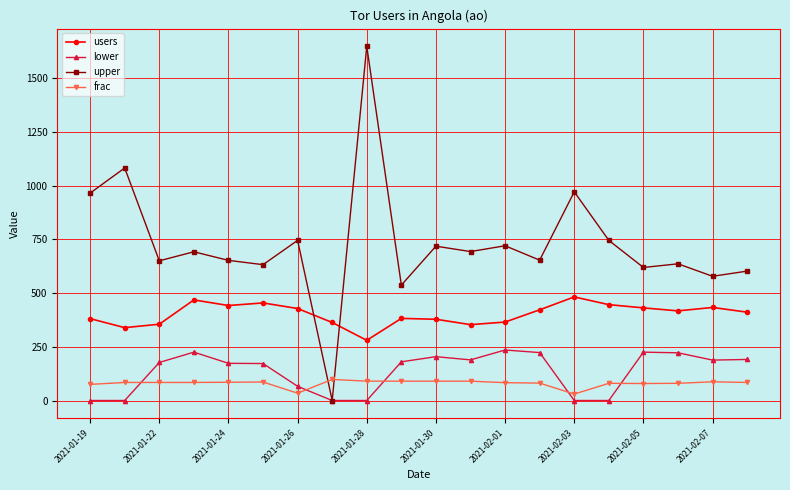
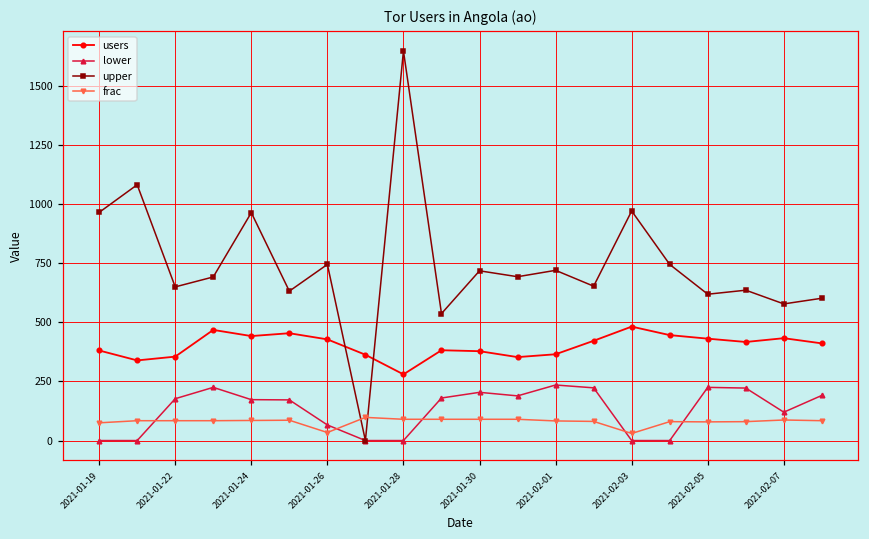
  {
    "users": {
      "2021-01-19": 380,
      "2021-01-22": 360,
      "2021-01-24": 440,
      "2021-01-26": 430,
      "2021-01-28": 280,
      "2021-01-30": 380,
      "2021-02-01": 370,
      "2021-02-03": 480,
      "2021-02-05": 430,
      "2021-02-07": 430
    },
    "lower": {
      "2021-01-19": 0,
      "2021-01-22": 180,
      "2021-01-24": 170,
      "2021-01-26": 70,
      "2021-01-28": 0,
      "2021-01-30": 200,
      "2021-02-01": 240,
      "2021-02-03": 0,
      "2021-02-05": 230,
-     "2021-02-07": 190
+     "2021-02-07": 120
    },
    "upper": {
      "2021-01-19": 970,
      "2021-01-22": 650,
-     "2021-01-24": 650,
+     "2021-01-24": 960,
      "2021-01-26": 750,
      "2021-01-28": 1650,
      "2021-01-30": 720,
      "2021-02-01": 720,
      "2021-02-03": 970,
      "2021-02-05": 620,
      "2021-02-07": 580
    },
    "frac": {
      "2021-01-19": 80,
      "2021-01-22": 80,
      "2021-01-24": 90,
      "2021-01-26": 30,
      "2021-01-28": 90,
      "2021-01-30": 90,
      "2021-02-01": 80,
      "2021-02-03": 30,
      "2021-02-05": 80,
      "2021-02-07": 90
    }
  }
